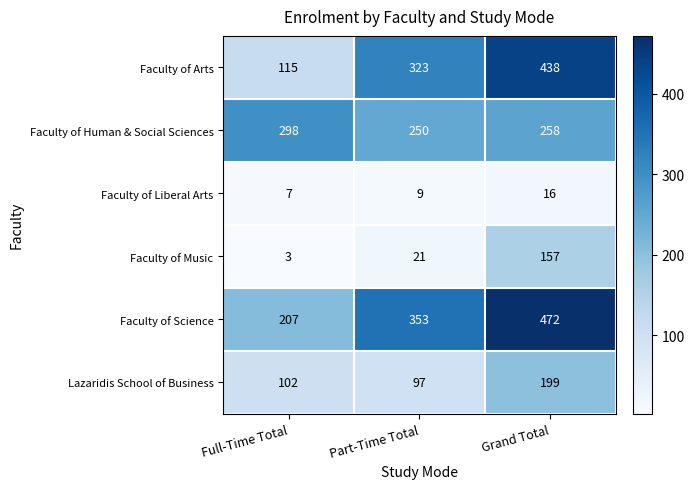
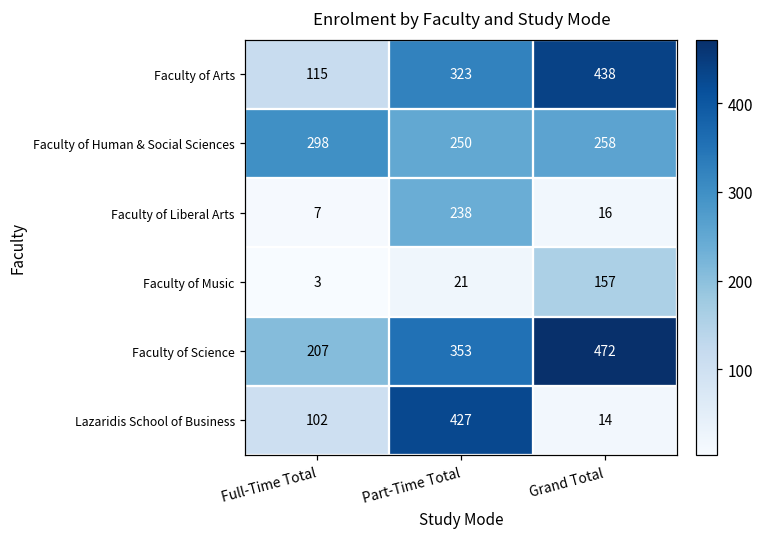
  {
    "Faculty of Arts": {
      "Full-Time Total": 115,
      "Part-Time Total": 323,
      "Grand Total": 438
    },
    "Faculty of Human & Social Sciences": {
      "Full-Time Total": 298,
      "Part-Time Total": 250,
      "Grand Total": 258
    },
    "Faculty of Liberal Arts": {
      "Full-Time Total": 7,
-     "Part-Time Total": 9,
+     "Part-Time Total": 238,
      "Grand Total": 16
    },
    "Faculty of Music": {
      "Full-Time Total": 3,
      "Part-Time Total": 21,
      "Grand Total": 157
    },
    "Faculty of Science": {
      "Full-Time Total": 207,
      "Part-Time Total": 353,
      "Grand Total": 472
    },
    "Lazaridis School of Business": {
      "Full-Time Total": 102,
-     "Part-Time Total": 97,
-     "Grand Total": 199
+     "Part-Time Total": 427,
+     "Grand Total": 14
    }
  }
